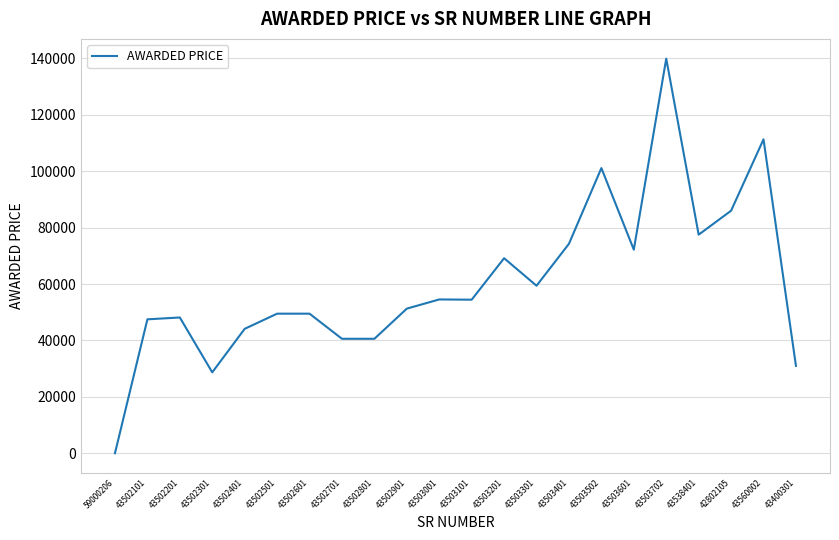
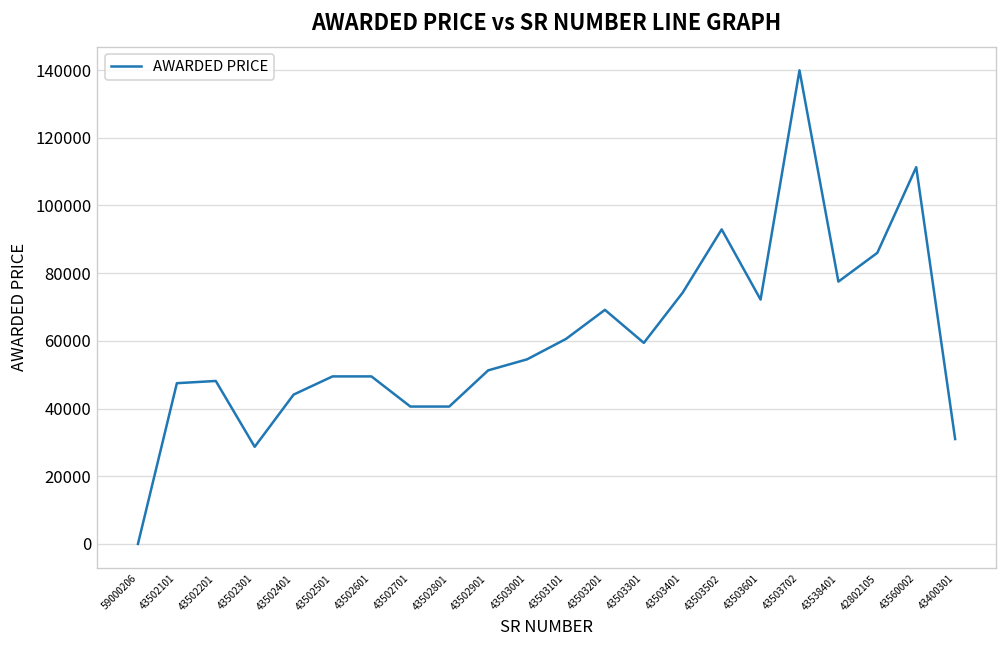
  {
    "59000206": 0,
    "43502101": 47000,
    "43502201": 48000,
    "43502301": 29000,
    "43502401": 44000,
    "43502501": 49000,
    "43502601": 49000,
    "43502701": 41000,
    "43502801": 41000,
    "43502901": 51000,
    "43503001": 55000,
-   "43503101": 54000,
+   "43503101": 61000,
    "43503201": 69000,
    "43503301": 59000,
    "43503401": 74000,
-   "43503502": 101000,
+   "43503502": 93000,
    "43503601": 72000,
    "43503702": 140000,
    "43538401": 78000,
    "42802105": 86000,
    "43560002": 111000,
    "43400301": 31000
  }
